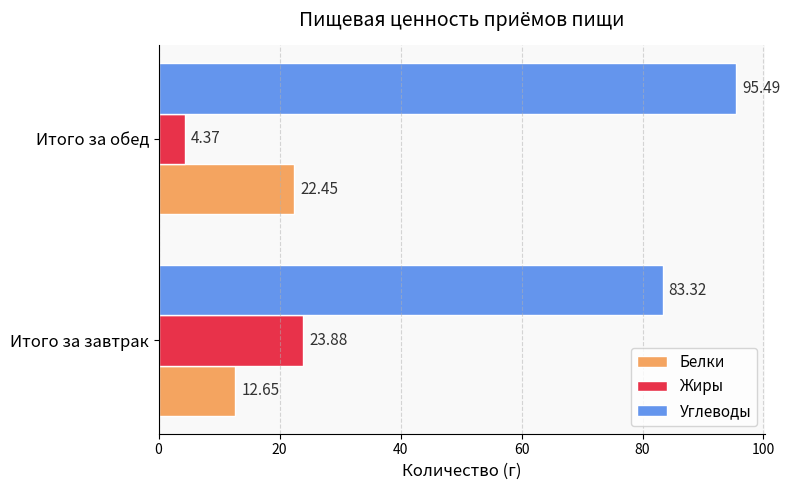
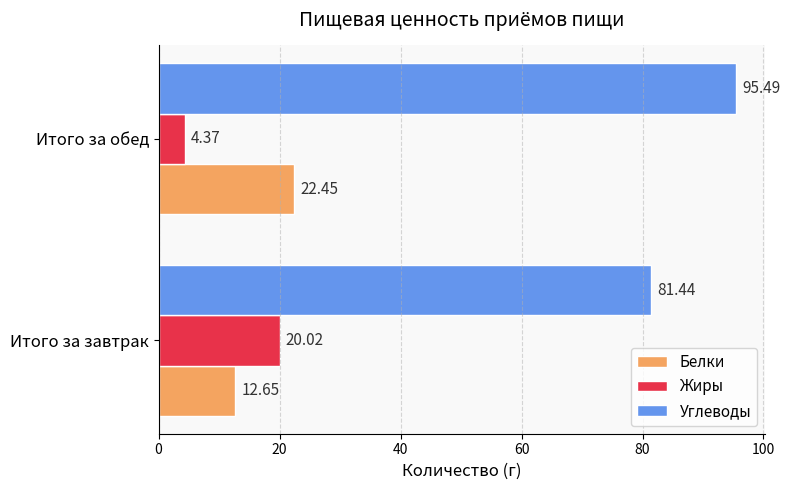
  {
    "Белки": {
      "Итого за обед": 22.45,
      "Итого за завтрак": 12.65
    },
    "Жиры": {
      "Итого за обед": 4.37,
-     "Итого за завтрак": 23.88
+     "Итого за завтрак": 20.02
    },
    "Углеводы": {
      "Итого за обед": 95.49,
-     "Итого за завтрак": 83.32
+     "Итого за завтрак": 81.44
    }
  }
